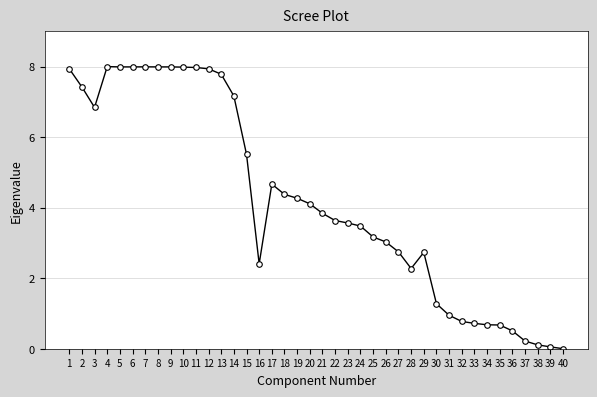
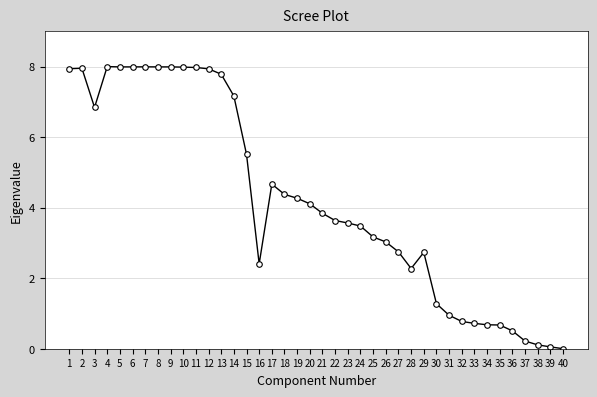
  {
    "1": 7.9,
-   "2": 7.4,
+   "2": 8.0,
    "3": 6.8,
    "4": 8.0,
    "5": 8.0,
    "6": 8.0,
    "7": 8.0,
    "8": 8.0,
    "9": 8.0,
    "10": 8.0,
    "11": 8.0,
    "12": 7.9,
    "13": 7.8,
    "14": 7.2,
    "15": 5.5,
    "16": 2.4,
    "17": 4.7,
    "18": 4.4,
    "19": 4.3,
    "20": 4.1,
    "21": 3.8,
    "22": 3.6,
    "23": 3.6,
    "24": 3.5,
    "25": 3.2,
    "26": 3.0,
    "27": 2.7,
    "28": 2.3,
    "29": 2.7,
    "30": 1.3,
    "31": 0.9,
    "32": 0.8,
    "33": 0.7,
    "34": 0.7,
    "35": 0.7,
    "36": 0.5,
    "37": 0.2,
    "38": 0.1,
    "39": 0.1,
    "40": 0.0
  }
